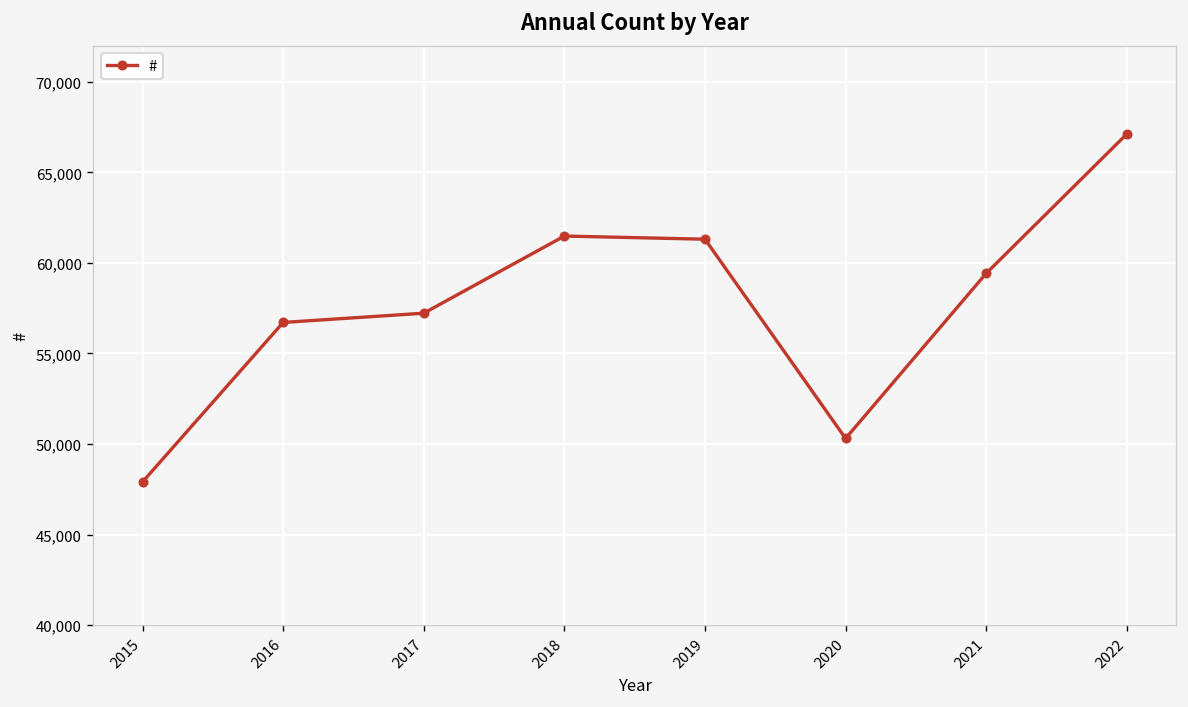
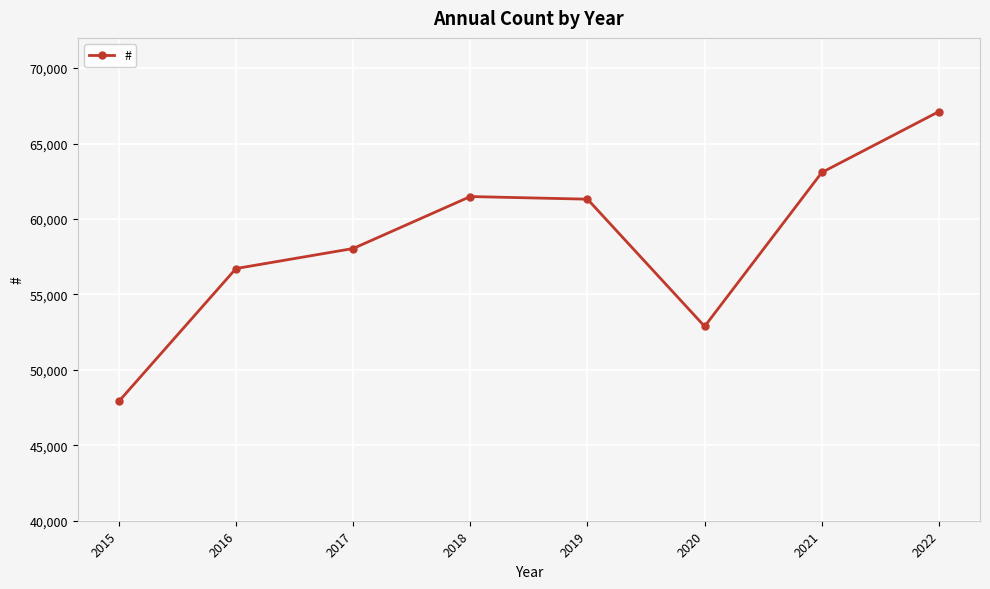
  {
    "2015": "47,900",
    "2016": "56,700",
-   "2017": "57,200",
+   "2017": "58,000",
    "2018": "61,500",
    "2019": "61,300",
-   "2020": "50,300",
-   "2021": "59,400",
+   "2020": "52,900",
+   "2021": "63,100",
    "2022": "67,100"
  }
